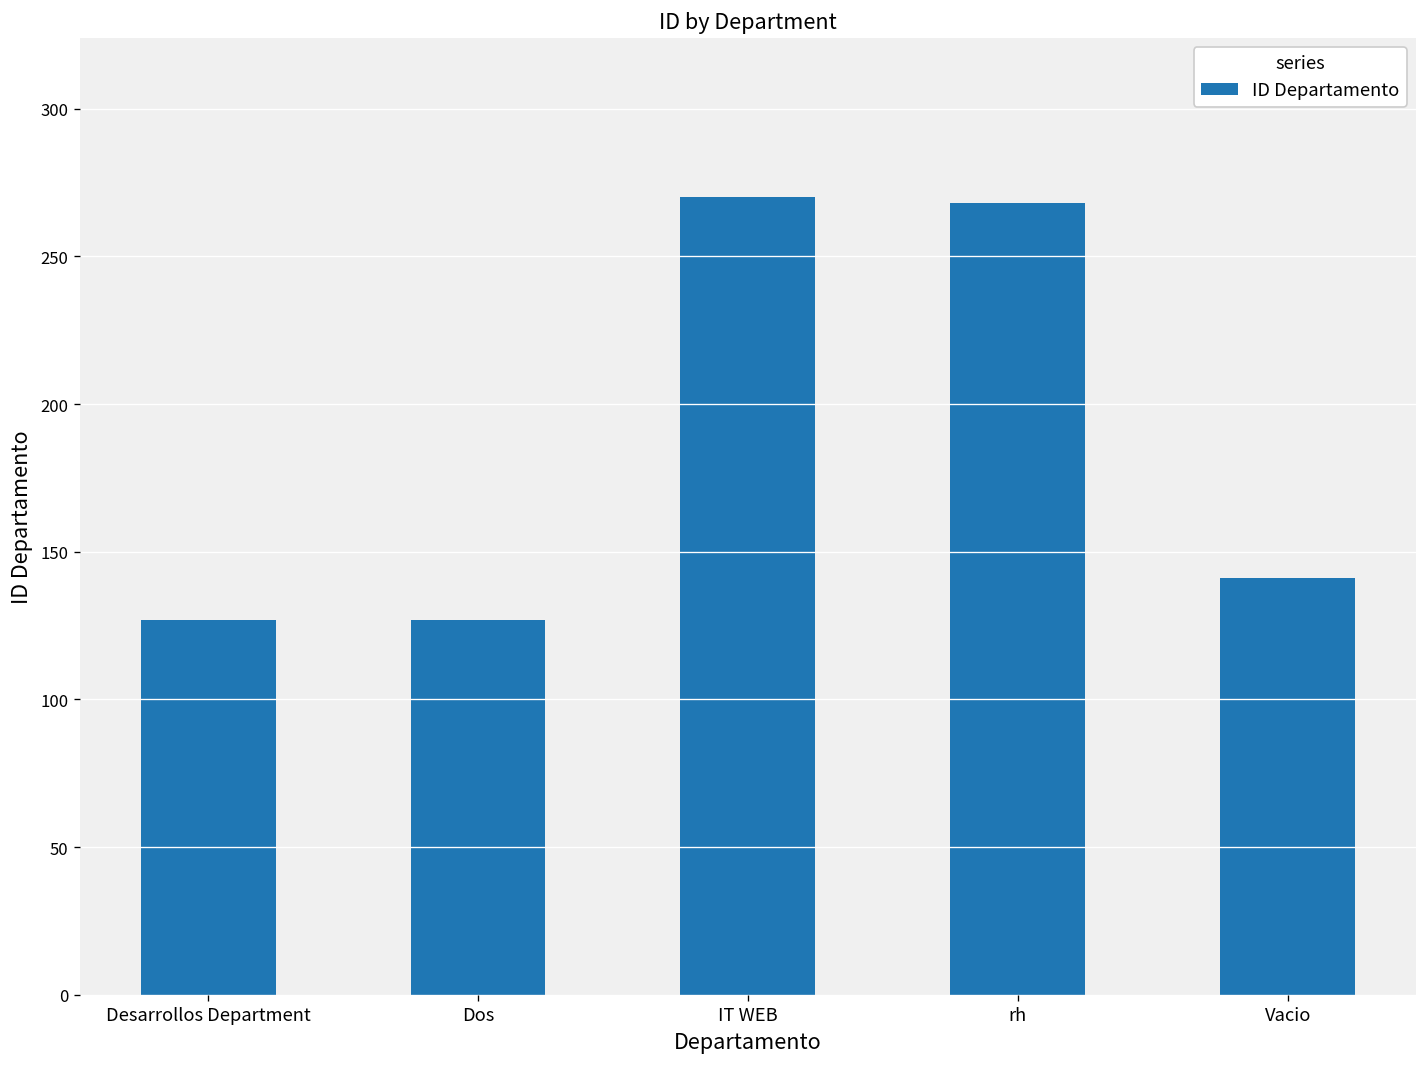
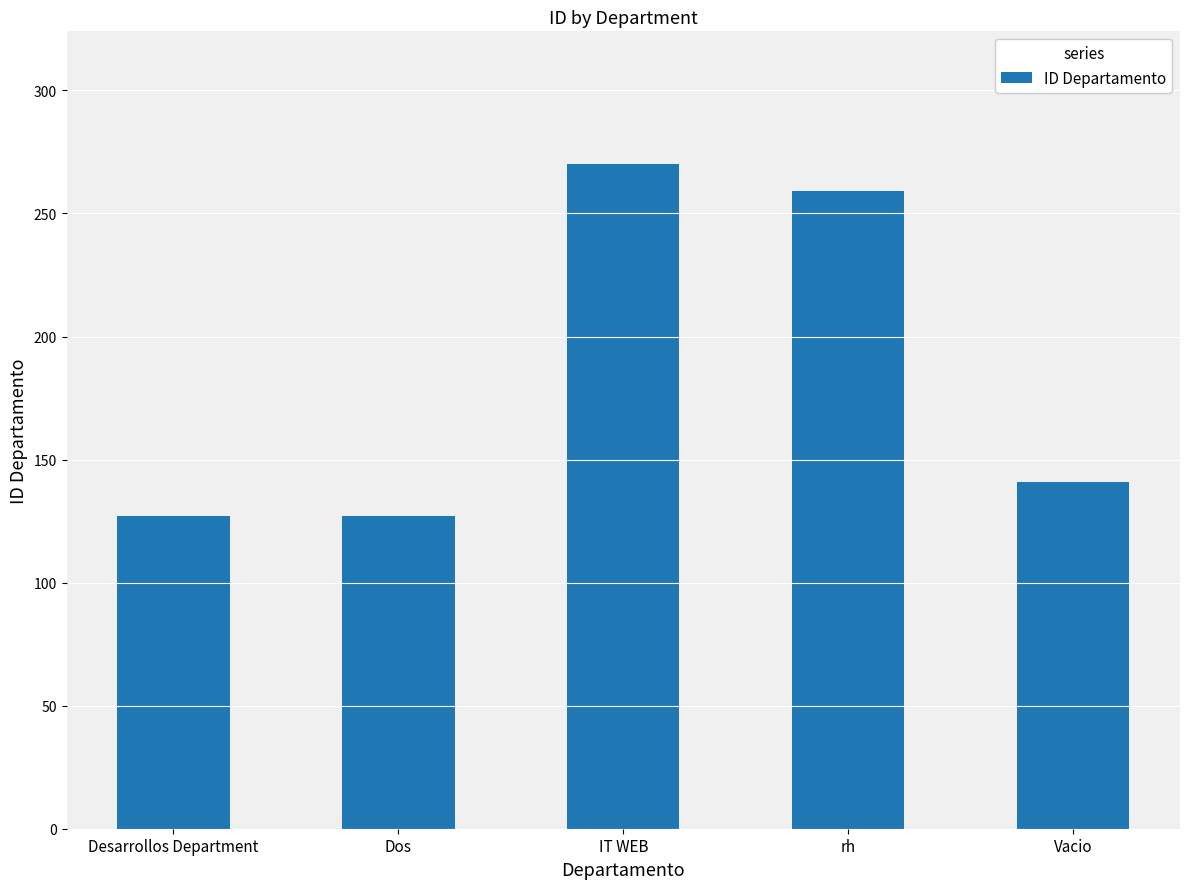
  {
    "Desarrollos Department": 127,
    "Dos": 127,
    "IT WEB": 270,
-   "rh": 268,
+   "rh": 259,
    "Vacio": 141
  }
